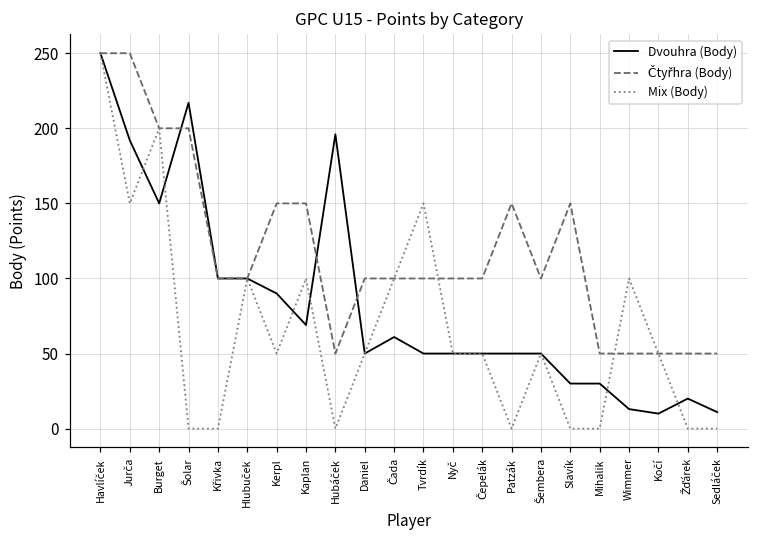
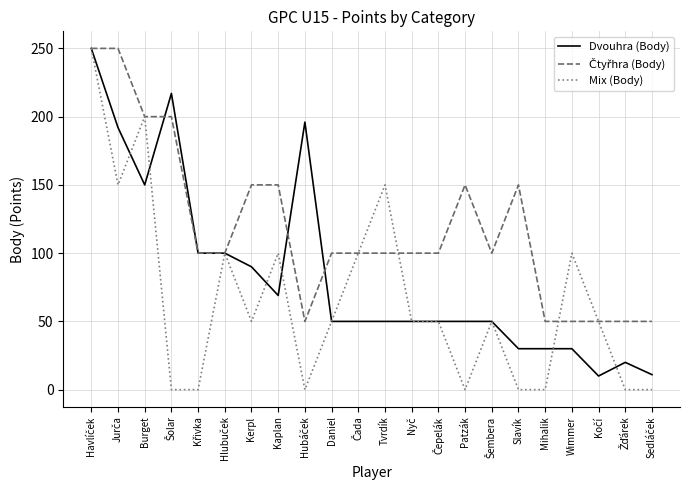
  {
    "Dvouhra (Body)": {
      "Jurča": 192,
      "Burget": 150,
      "Šolar": 217,
      "Kerpl": 90,
      "Kaplan": 69,
      "Hubáček": 196,
-     "Čada": 61,
+     "Čada": 50,
      "Tvrdík": 50,
      "Patzák": 50,
      "Slavík": 30,
      "Mihalik": 30,
-     "Wimmer": 13,
+     "Wimmer": 30,
      "Kočí": 10,
      "Žďárek": 20,
      "Sedláček": 11
    }
  }
